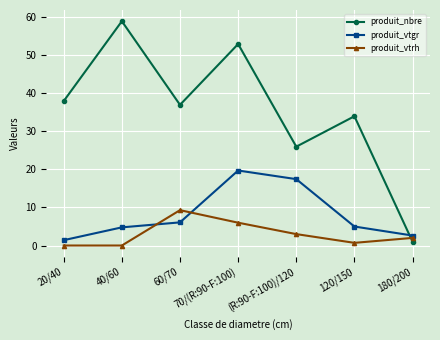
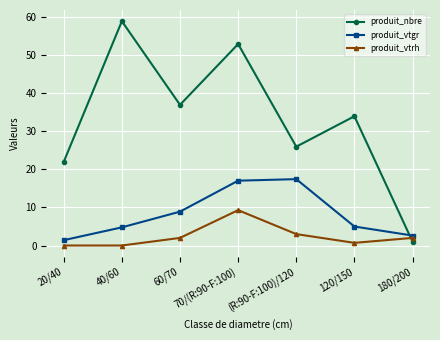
  {
    "produit_nbre": {
-     "20/40": 38,
+     "20/40": 22,
      "40/60": 59,
      "60/70": 37,
      "70/(R:90-F:100)": 53,
      "(R:90-F:100)/120": 26,
      "120/150": 34,
      "180/200": 1
    },
    "produit_vtgr": {
      "20/40": 1,
      "40/60": 5,
-     "60/70": 6,
-     "70/(R:90-F:100)": 20,
+     "60/70": 9,
+     "70/(R:90-F:100)": 17,
      "(R:90-F:100)/120": 17,
      "120/150": 5
    },
    "produit_vtrh": {
      "20/40": 0,
      "40/60": 0,
-     "60/70": 9,
-     "70/(R:90-F:100)": 6,
+     "60/70": 2,
+     "70/(R:90-F:100)": 9,
      "(R:90-F:100)/120": 3,
      "120/150": 1
    }
  }
